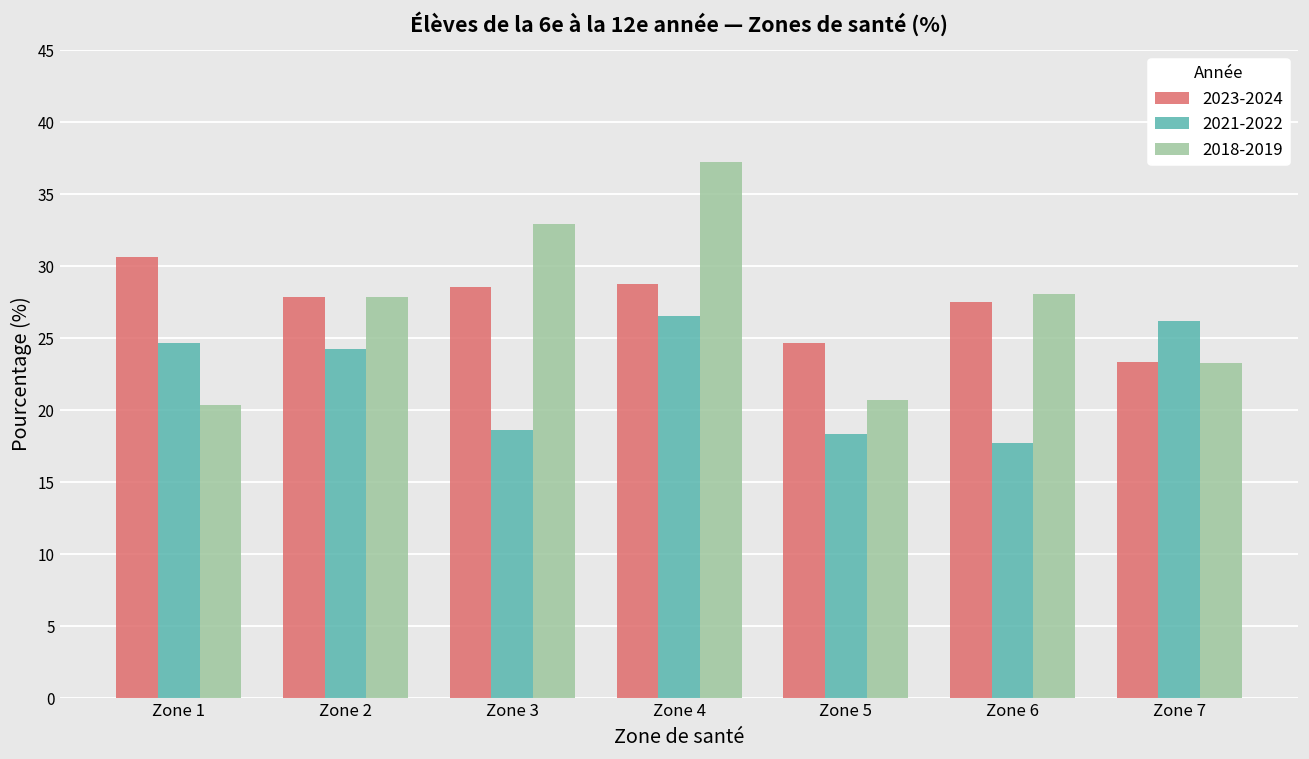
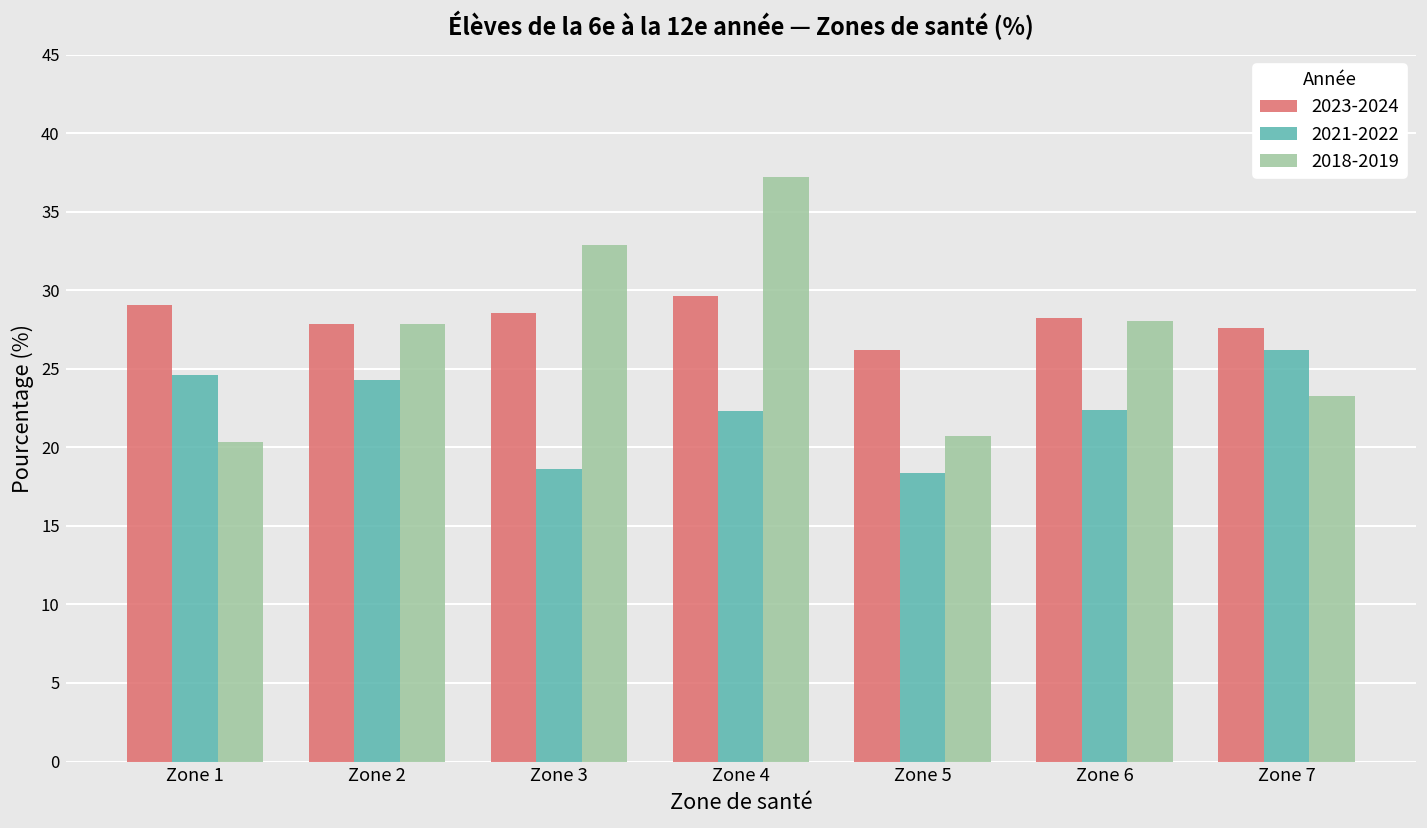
  {
    "2023-2024": {
-     "Zone 1": 30.7,
+     "Zone 1": 29.1,
      "Zone 2": 27.8,
      "Zone 3": 28.6,
-     "Zone 4": 28.8,
-     "Zone 5": 24.7,
-     "Zone 6": 27.5,
-     "Zone 7": 23.4
+     "Zone 4": 29.7,
+     "Zone 5": 26.2,
+     "Zone 6": 28.2,
+     "Zone 7": 27.6
    },
    "2021-2022": {
      "Zone 1": 24.6,
      "Zone 2": 24.3,
      "Zone 3": 18.6,
-     "Zone 4": 26.6,
+     "Zone 4": 22.3,
      "Zone 5": 18.4,
-     "Zone 6": 17.7,
+     "Zone 6": 22.4,
      "Zone 7": 26.2
    },
    "2018-2019": {
      "Zone 1": 20.4,
      "Zone 2": 27.9,
      "Zone 3": 32.9,
      "Zone 4": 37.2,
      "Zone 5": 20.7,
      "Zone 6": 28.0,
      "Zone 7": 23.2
    }
  }
